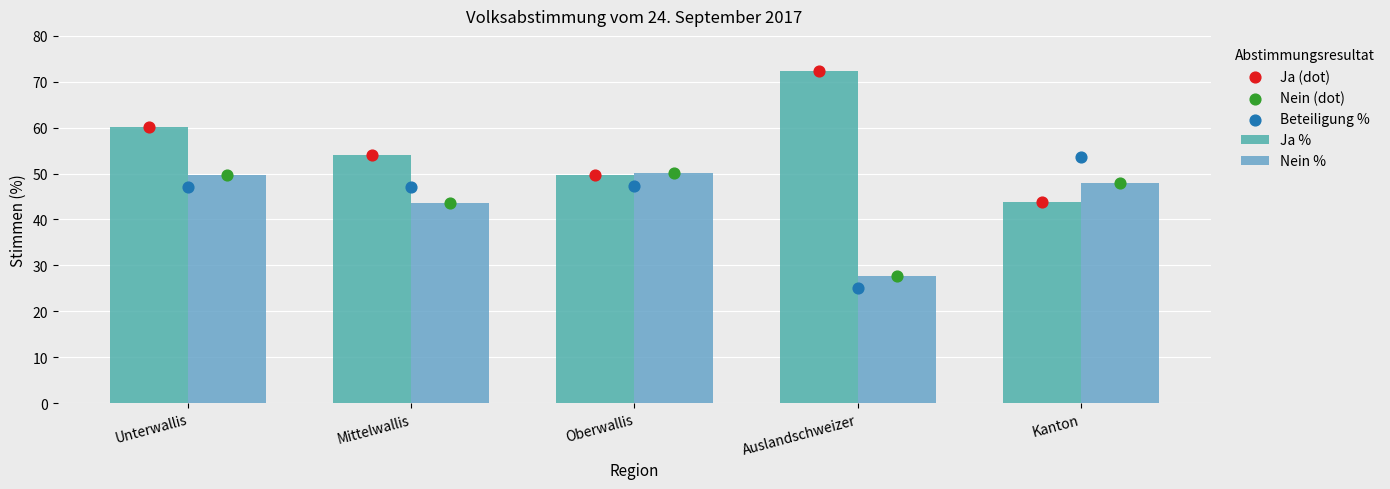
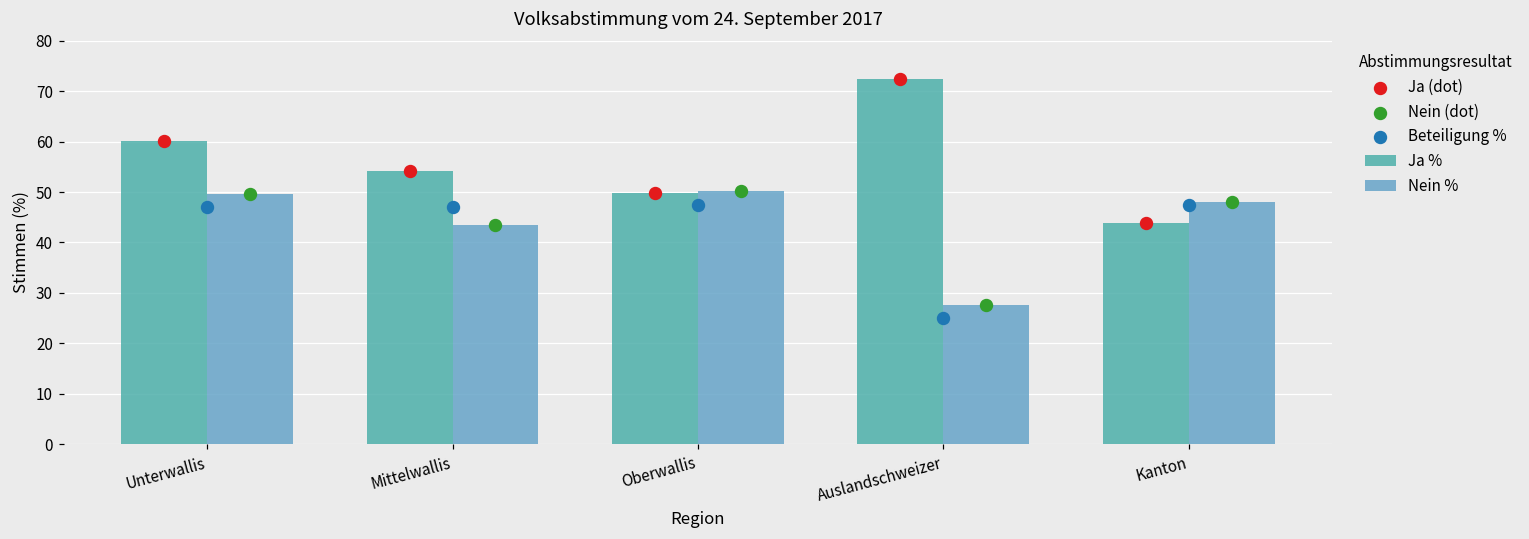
  {
    "Ja %": {
      "Unterwallis": 60,
      "Mittelwallis": 54,
      "Oberwallis": 50,
      "Auslandschweizer": 72,
      "Kanton": 44
    },
    "Nein (dot)": {
      "Unterwallis": 50,
      "Mittelwallis": 44,
      "Oberwallis": 50,
      "Auslandschweizer": 28,
      "Kanton": 48
    },
    "Beteiligung %": {
-     "Kanton": 54
+     "Kanton": 47
    }
  }
